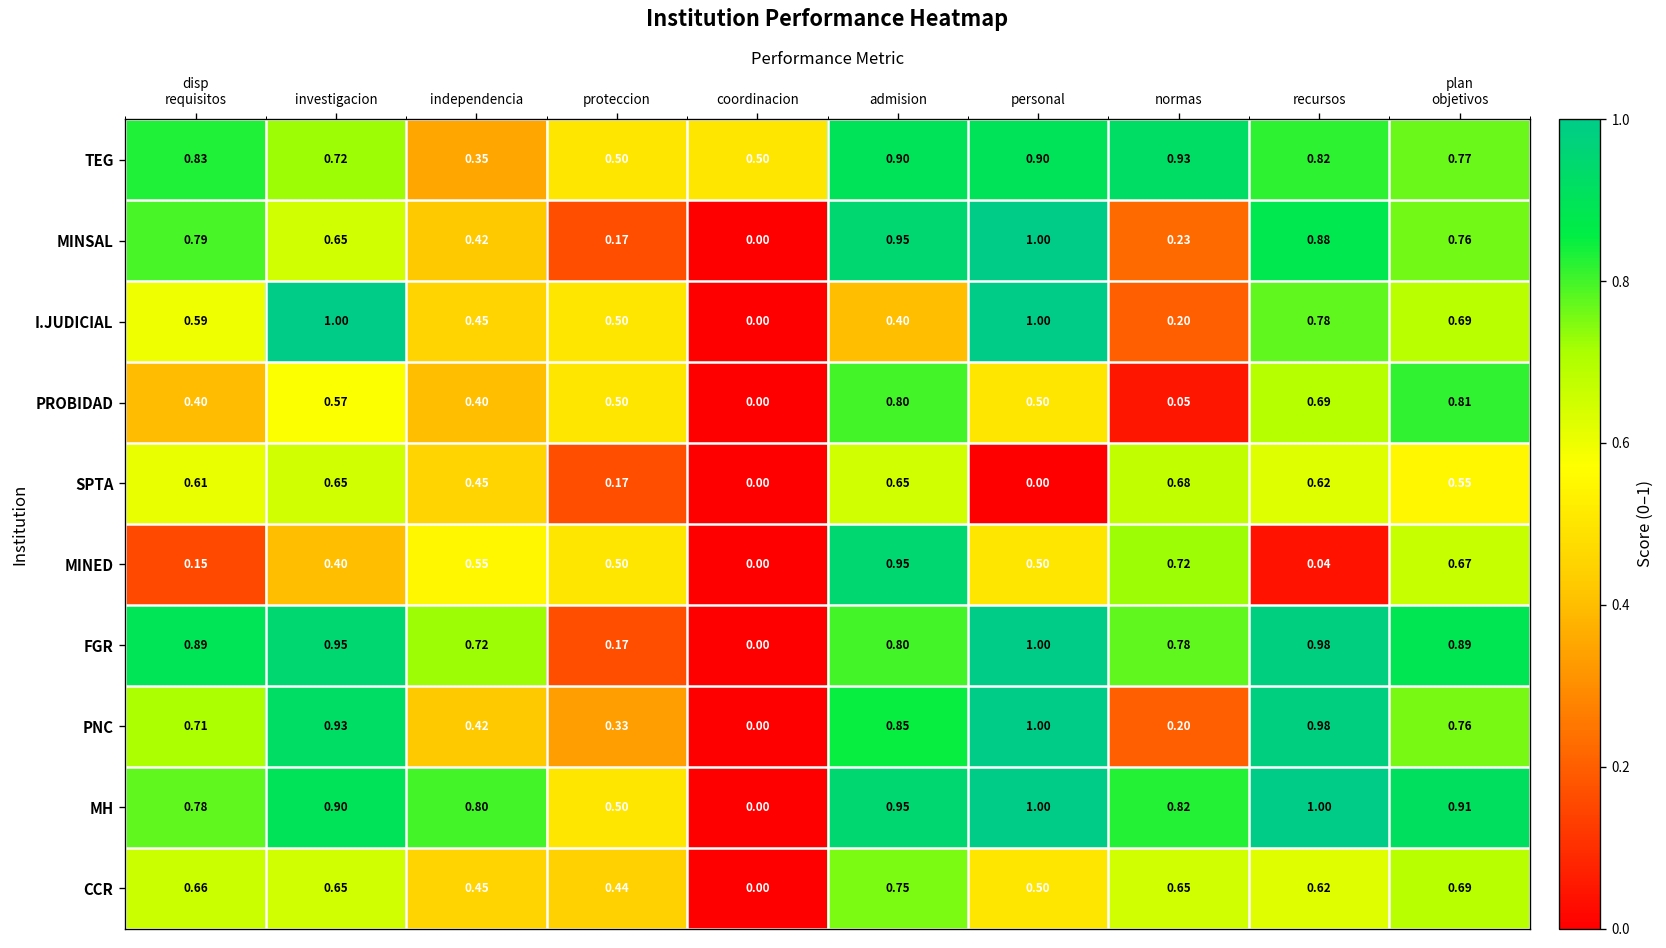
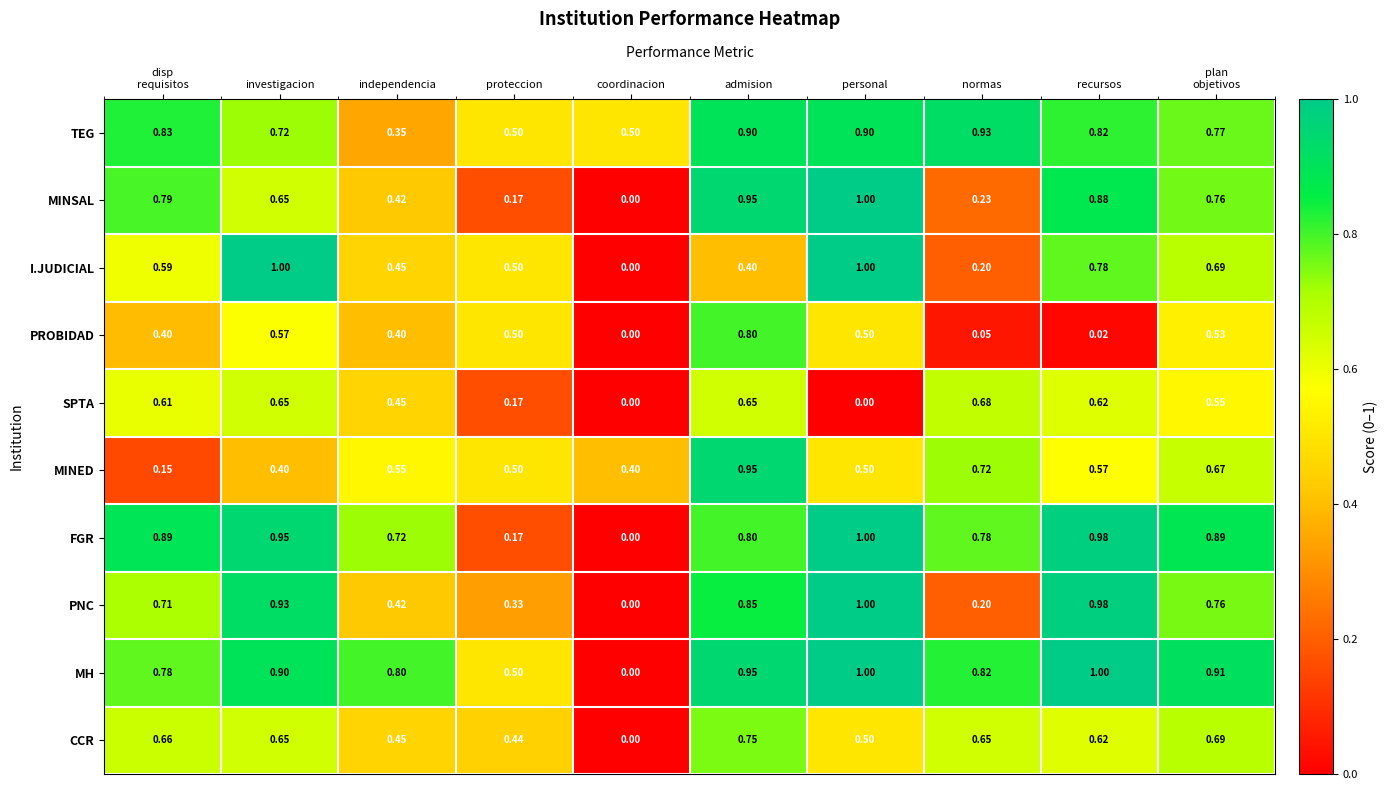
  {
    "TEG": {
      "disp requisitos": 0.83,
      "investigacion": 0.72,
      "independencia": 0.35,
      "proteccion": 0.50,
      "coordinacion": 0.50,
      "admision": 0.90,
      "personal": 0.90,
      "normas": 0.93,
      "recursos": 0.82,
      "plan objetivos": 0.77
    },
    "MINSAL": {
      "disp requisitos": 0.79,
      "investigacion": 0.65,
      "independencia": 0.42,
      "proteccion": 0.17,
      "coordinacion": 0.00,
      "admision": 0.95,
      "personal": 1.00,
      "normas": 0.23,
      "recursos": 0.88,
      "plan objetivos": 0.76
    },
    "I.JUDICIAL": {
      "disp requisitos": 0.59,
      "investigacion": 1.00,
      "independencia": 0.45,
      "proteccion": 0.50,
      "coordinacion": 0.00,
      "admision": 0.40,
      "personal": 1.00,
      "normas": 0.20,
      "recursos": 0.78,
      "plan objetivos": 0.69
    },
    "PROBIDAD": {
      "disp requisitos": 0.40,
      "investigacion": 0.57,
      "independencia": 0.40,
      "proteccion": 0.50,
      "coordinacion": 0.00,
      "admision": 0.80,
      "personal": 0.50,
      "normas": 0.05,
-     "recursos": 0.69,
-     "plan objetivos": 0.81
+     "recursos": 0.02,
+     "plan objetivos": 0.53
    },
    "SPTA": {
      "disp requisitos": 0.61,
      "investigacion": 0.65,
      "independencia": 0.45,
      "proteccion": 0.17,
      "coordinacion": 0.00,
      "admision": 0.65,
      "personal": 0.00,
      "normas": 0.68,
      "recursos": 0.62,
      "plan objetivos": 0.55
    },
    "MINED": {
      "disp requisitos": 0.15,
      "investigacion": 0.40,
      "independencia": 0.55,
      "proteccion": 0.50,
-     "coordinacion": 0.00,
+     "coordinacion": 0.40,
      "admision": 0.95,
      "personal": 0.50,
      "normas": 0.72,
-     "recursos": 0.04,
+     "recursos": 0.57,
      "plan objetivos": 0.67
    },
    "FGR": {
      "disp requisitos": 0.89,
      "investigacion": 0.95,
      "independencia": 0.72,
      "proteccion": 0.17,
      "coordinacion": 0.00,
      "admision": 0.80,
      "personal": 1.00,
      "normas": 0.78,
      "recursos": 0.98,
      "plan objetivos": 0.89
    },
    "PNC": {
      "disp requisitos": 0.71,
      "investigacion": 0.93,
      "independencia": 0.42,
      "proteccion": 0.33,
      "coordinacion": 0.00,
      "admision": 0.85,
      "personal": 1.00,
      "normas": 0.20,
      "recursos": 0.98,
      "plan objetivos": 0.76
    },
    "MH": {
      "disp requisitos": 0.78,
      "investigacion": 0.90,
      "independencia": 0.80,
      "proteccion": 0.50,
      "coordinacion": 0.00,
      "admision": 0.95,
      "personal": 1.00,
      "normas": 0.82,
      "recursos": 1.00,
      "plan objetivos": 0.91
    },
    "CCR": {
      "disp requisitos": 0.66,
      "investigacion": 0.65,
      "independencia": 0.45,
      "proteccion": 0.44,
      "coordinacion": 0.00,
      "admision": 0.75,
      "personal": 0.50,
      "normas": 0.65,
      "recursos": 0.62,
      "plan objetivos": 0.69
    }
  }
